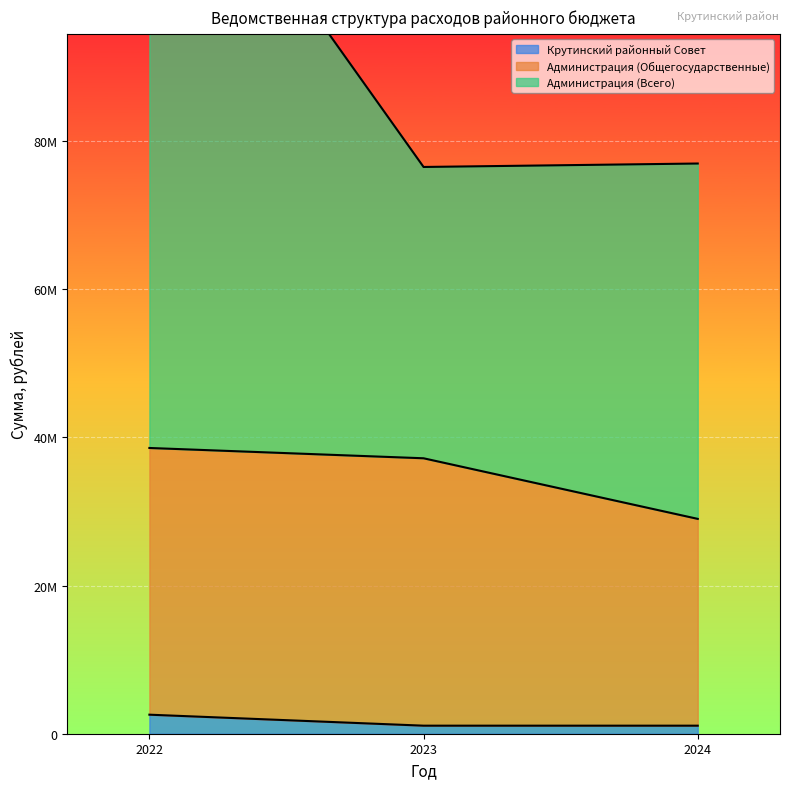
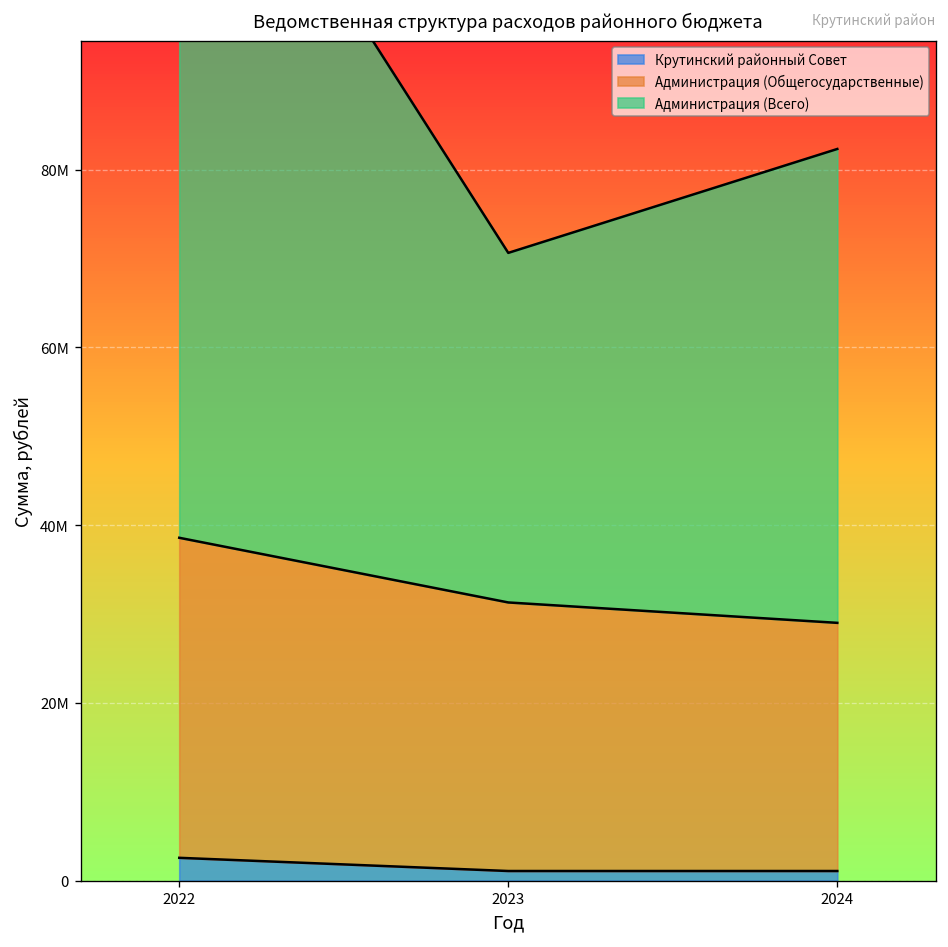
  {
    "Крутинский районный Совет": {
      "2022": 3000000,
      "2023": 1000000,
      "2024": 1000000
    },
    "Администрация (Общегосударственные)": {
      "2022": 36000000,
-     "2023": 36000000,
+     "2023": 30000000,
      "2024": 28000000
    },
    "Администрация (Всего)": {
      "2023": 39000000,
-     "2024": 48000000
+     "2024": 53000000
    }
  }
